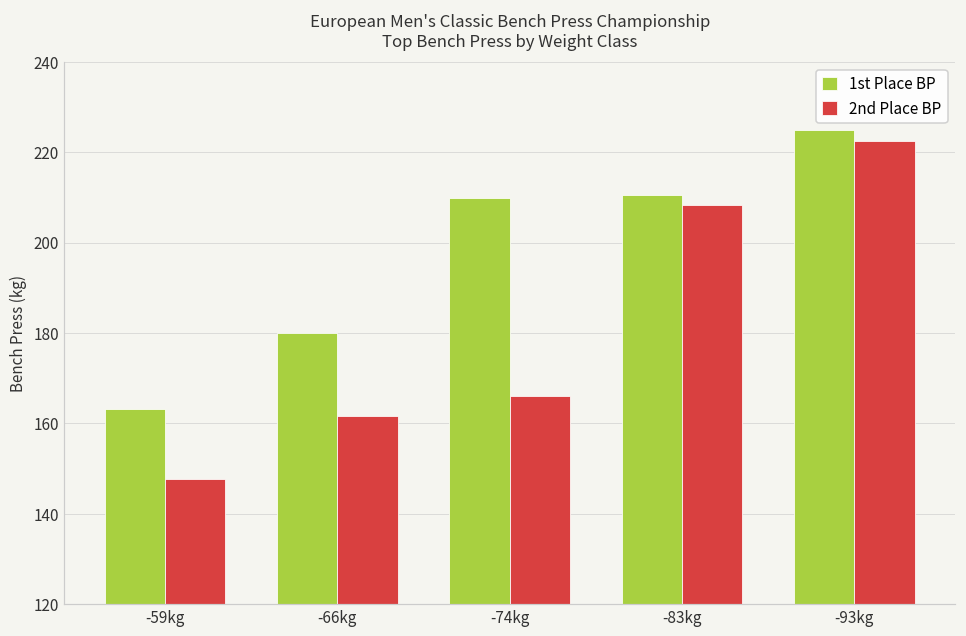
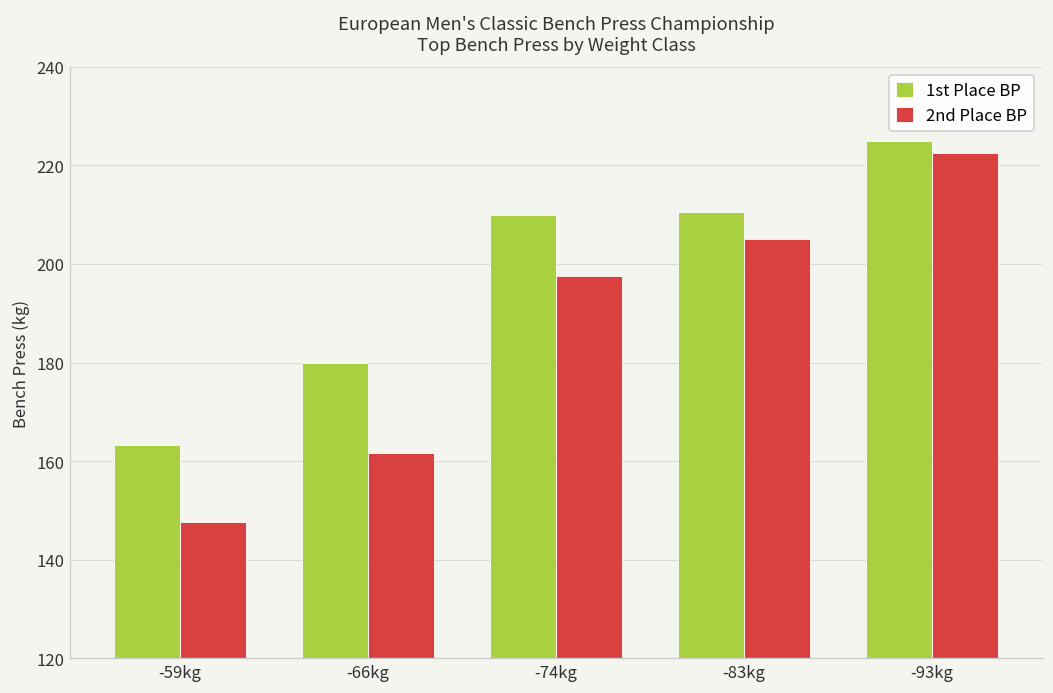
  {
    "1st Place BP": {
      "-59kg": 163,
      "-66kg": 180,
      "-74kg": 210,
      "-83kg": 211,
      "-93kg": 225
    },
    "2nd Place BP": {
      "-59kg": 148,
      "-66kg": 162,
-     "-74kg": 166,
-     "-83kg": 208,
+     "-74kg": 198,
+     "-83kg": 205,
      "-93kg": 223
    }
  }
